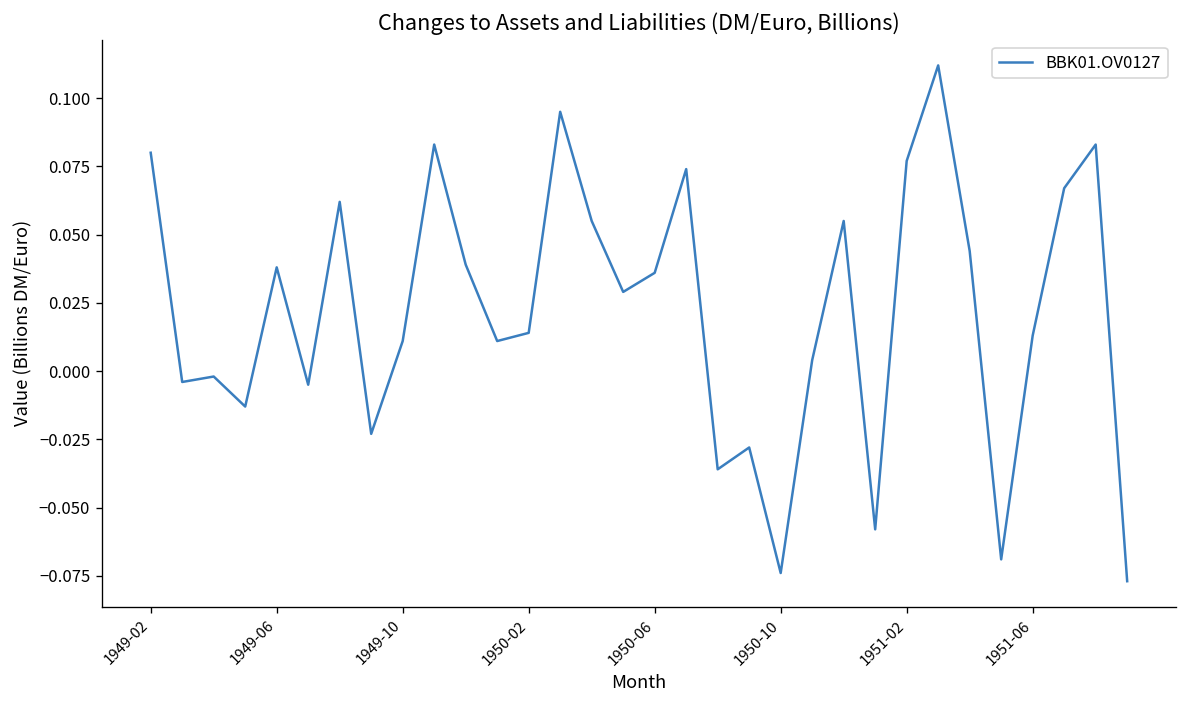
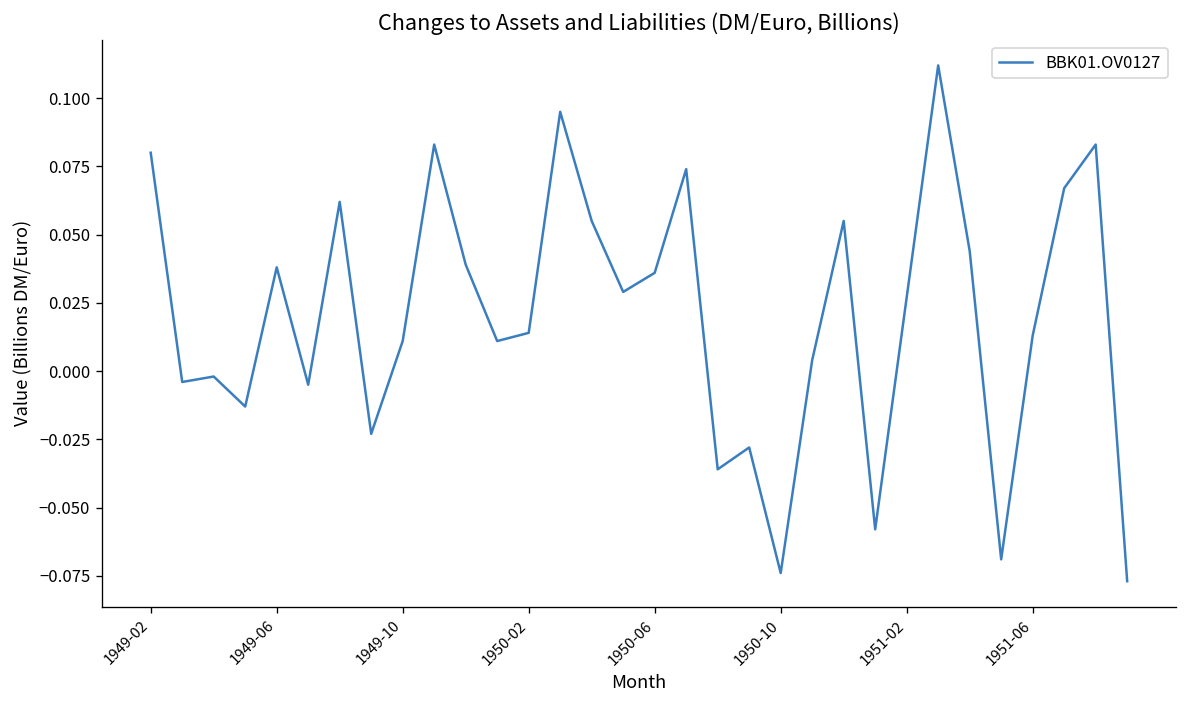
  {
    "1949-02": 0.080,
    "1949-06": 0.038,
    "1949-10": 0.011,
    "1950-02": 0.014,
    "1950-06": 0.036,
    "1950-10": -0.074,
-   "1951-02": 0.077,
+   "1951-02": 0.027,
    "1951-06": 0.013
  }
